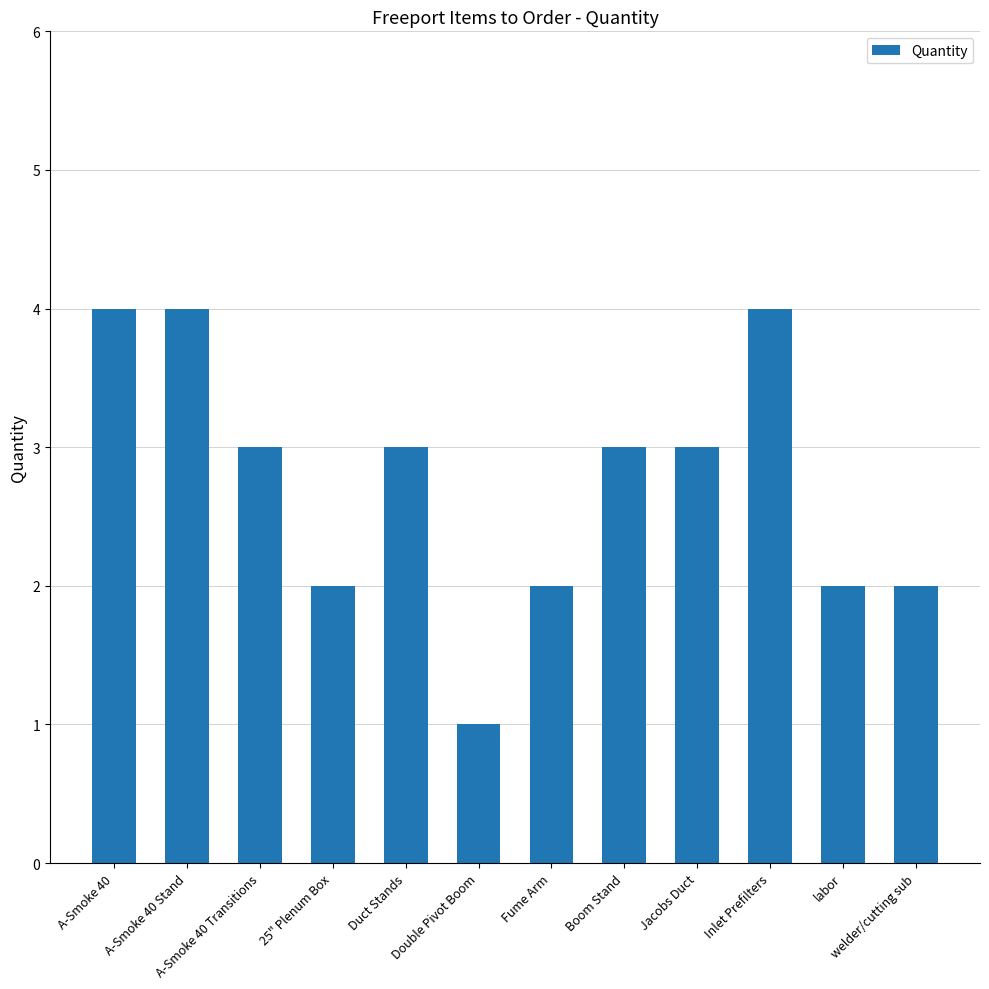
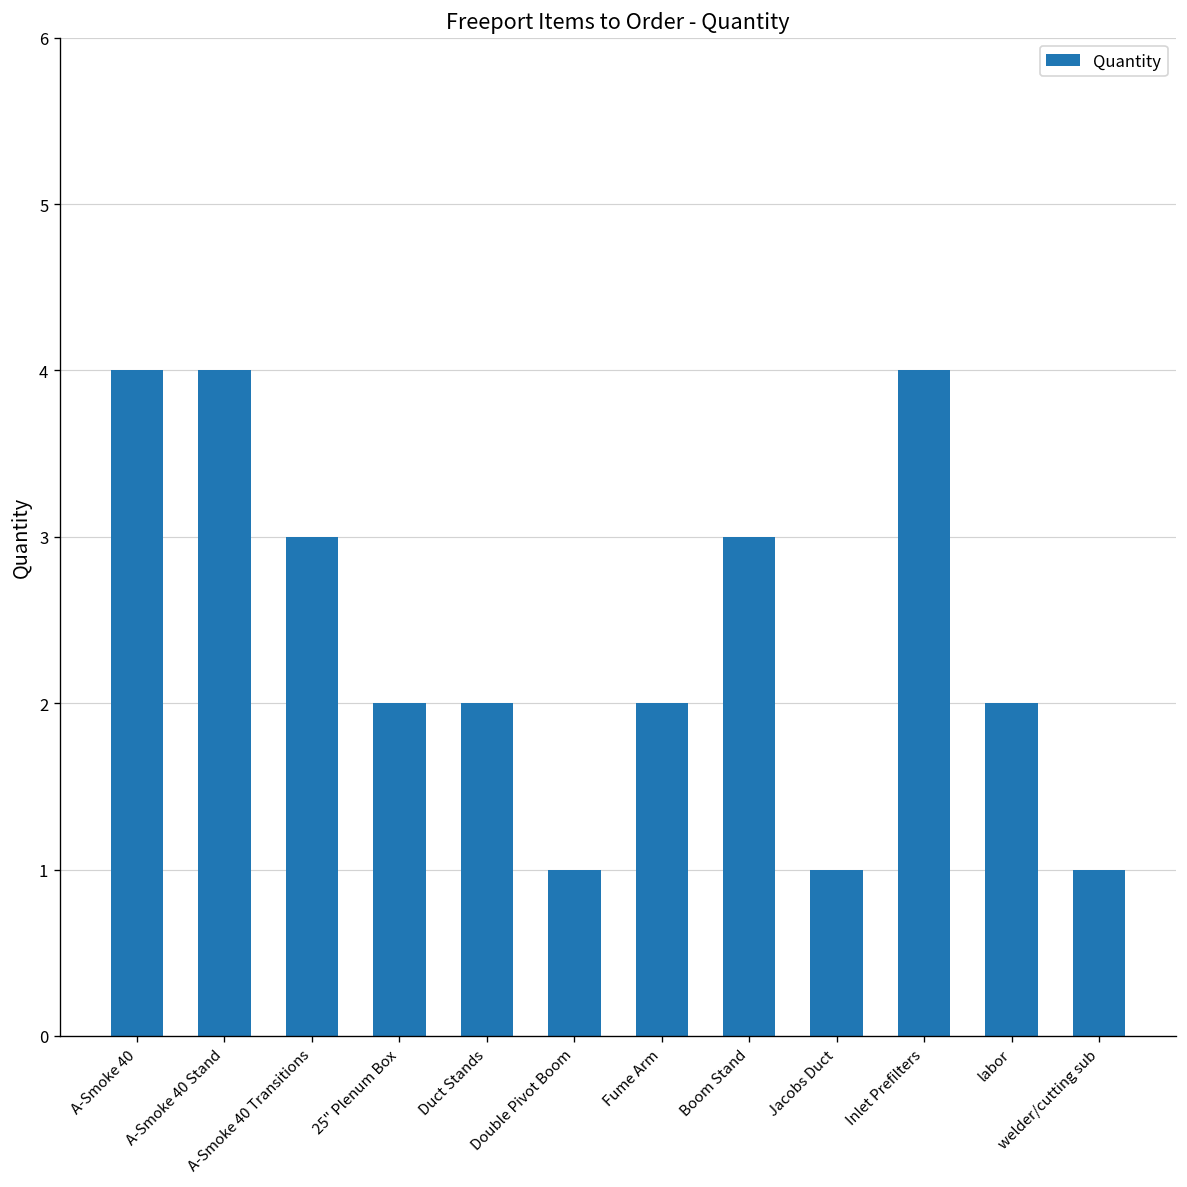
  {
    "A-Smoke 40": 4,
    "A-Smoke 40 Stand": 4,
    "A-Smoke 40 Transitions": 3,
    "25\" Plenum Box": 2,
-   "Duct Stands": 3,
+   "Duct Stands": 2,
    "Double Pivot Boom": 1,
    "Fume Arm": 2,
    "Boom Stand": 3,
-   "Jacobs Duct": 3,
+   "Jacobs Duct": 1,
    "Inlet Prefilters": 4,
    "labor": 2,
-   "welder/cutting sub": 2
+   "welder/cutting sub": 1
  }
